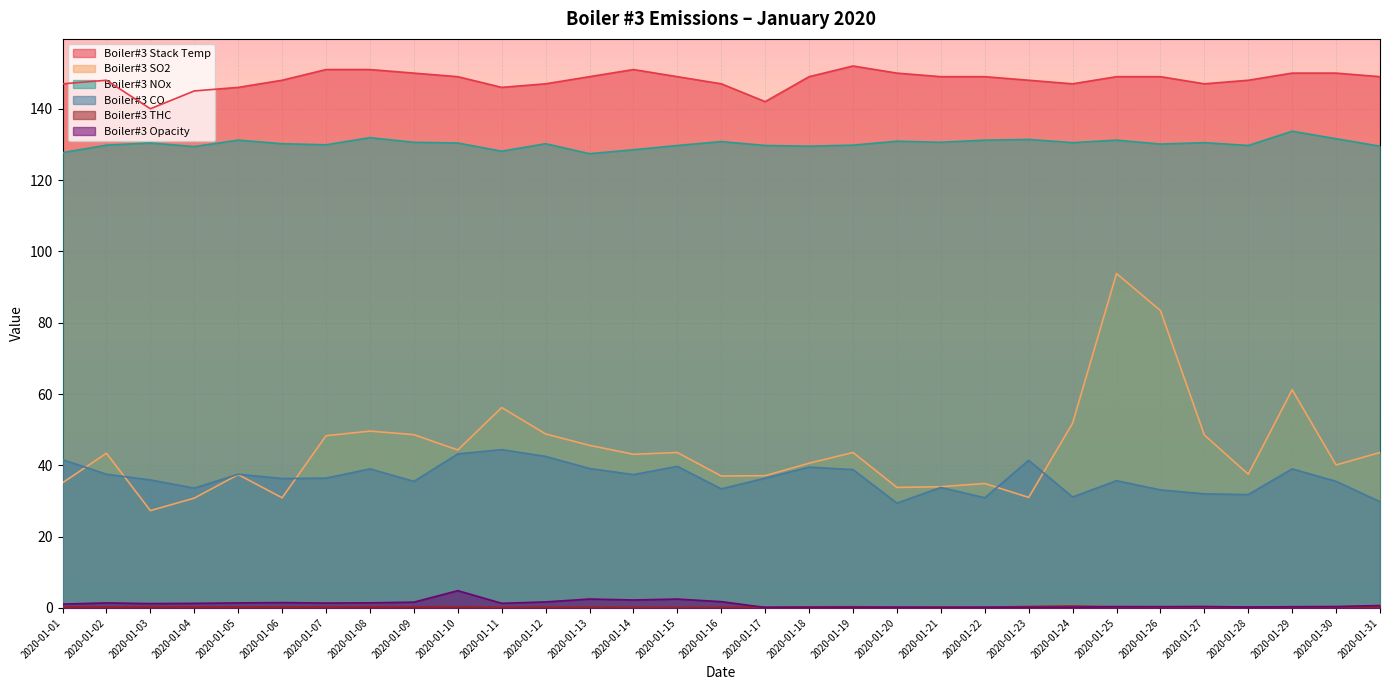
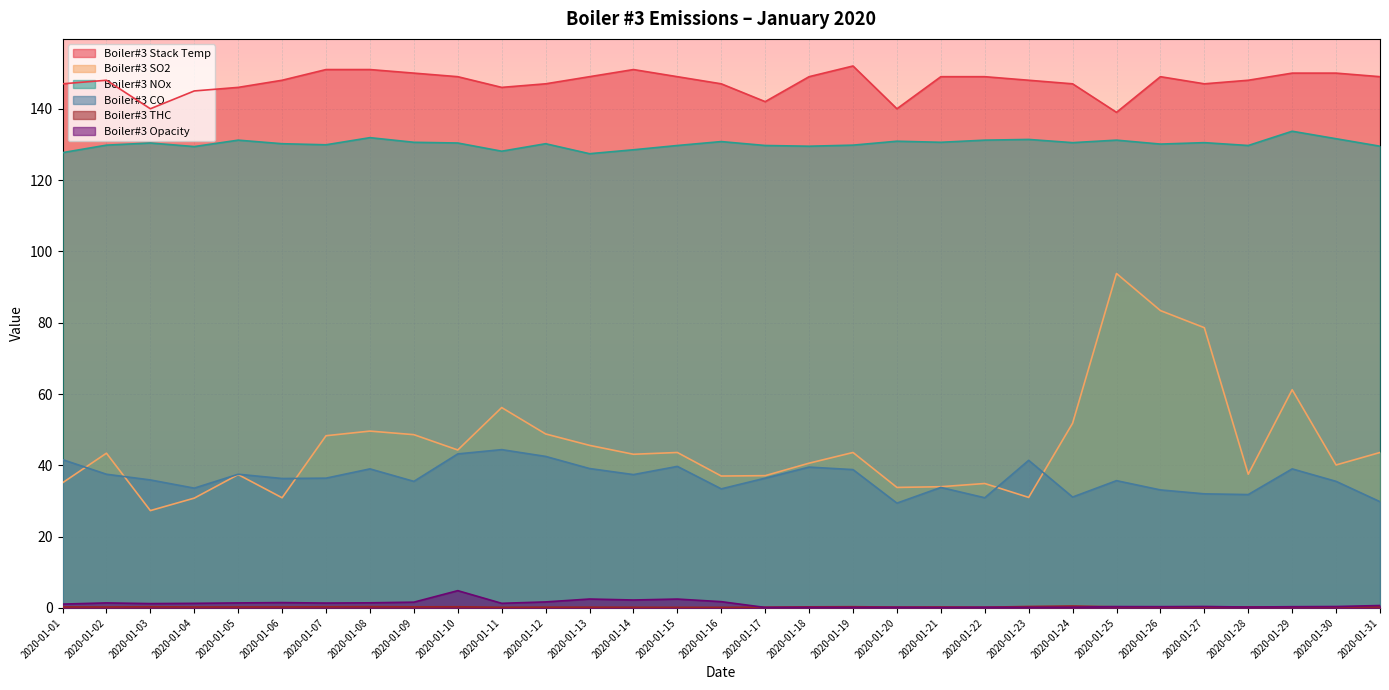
  {
    "Boiler#3 Stack Temp": {
      "2020-01-01": 147,
      "2020-01-05": 146,
      "2020-01-06": 148,
      "2020-01-07": 151,
      "2020-01-08": 151,
      "2020-01-09": 150,
      "2020-01-10": 149,
      "2020-01-11": 146,
      "2020-01-12": 147,
      "2020-01-13": 149,
      "2020-01-14": 151,
      "2020-01-15": 149,
      "2020-01-16": 147,
      "2020-01-17": 142,
      "2020-01-18": 149,
      "2020-01-19": 152,
-     "2020-01-20": 150,
+     "2020-01-20": 140,
      "2020-01-21": 149,
      "2020-01-22": 149,
      "2020-01-23": 148,
      "2020-01-24": 147,
-     "2020-01-25": 149,
+     "2020-01-25": 139,
      "2020-01-26": 149,
      "2020-01-27": 147,
      "2020-01-28": 148,
      "2020-01-29": 150,
      "2020-01-30": 150,
      "2020-01-31": 149
    },
    "Boiler#3 SO2": {
      "2020-01-01": 35,
      "2020-01-02": 43,
      "2020-01-03": 27,
      "2020-01-04": 31,
      "2020-01-06": 31,
      "2020-01-07": 48,
      "2020-01-08": 50,
      "2020-01-09": 49,
      "2020-01-10": 44,
      "2020-01-11": 56,
      "2020-01-12": 49,
      "2020-01-13": 46,
      "2020-01-14": 43,
      "2020-01-15": 44,
      "2020-01-16": 37,
      "2020-01-18": 41,
      "2020-01-19": 44,
      "2020-01-20": 34,
      "2020-01-22": 35,
      "2020-01-23": 31,
      "2020-01-24": 52,
      "2020-01-25": 94,
      "2020-01-26": 83,
-     "2020-01-27": 49,
+     "2020-01-27": 79,
      "2020-01-28": 38,
      "2020-01-29": 61,
      "2020-01-30": 40,
      "2020-01-31": 44
    },
    "Boiler#3 THC": {
      "2020-01-01": 0,
      "2020-01-02": 0,
      "2020-01-03": 0,
      "2020-01-04": 0,
      "2020-01-05": 0,
      "2020-01-06": 0,
      "2020-01-07": 0,
      "2020-01-08": 0,
      "2020-01-09": 0,
      "2020-01-10": 0,
      "2020-01-11": 0,
      "2020-01-12": 0,
      "2020-01-13": 0,
      "2020-01-14": 0,
      "2020-01-15": 0,
      "2020-01-16": 0
    },
    "Boiler#3 Opacity": {
      "2020-01-01": 1,
      "2020-01-02": 1,
      "2020-01-03": 1,
      "2020-01-04": 1,
      "2020-01-05": 1,
      "2020-01-06": 2,
      "2020-01-07": 1,
      "2020-01-08": 1,
      "2020-01-09": 2,
      "2020-01-10": 5,
      "2020-01-11": 1,
      "2020-01-12": 2,
      "2020-01-13": 3,
      "2020-01-14": 2,
      "2020-01-15": 2,
      "2020-01-16": 2
    }
  }
